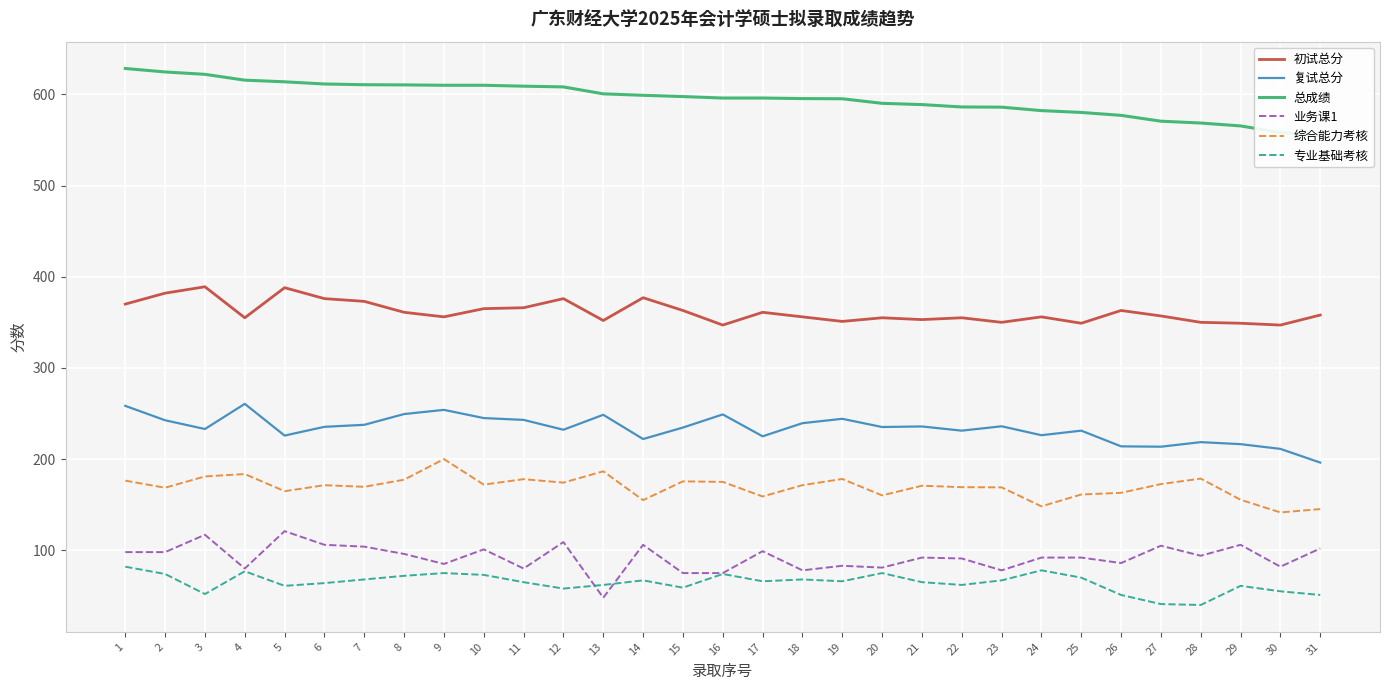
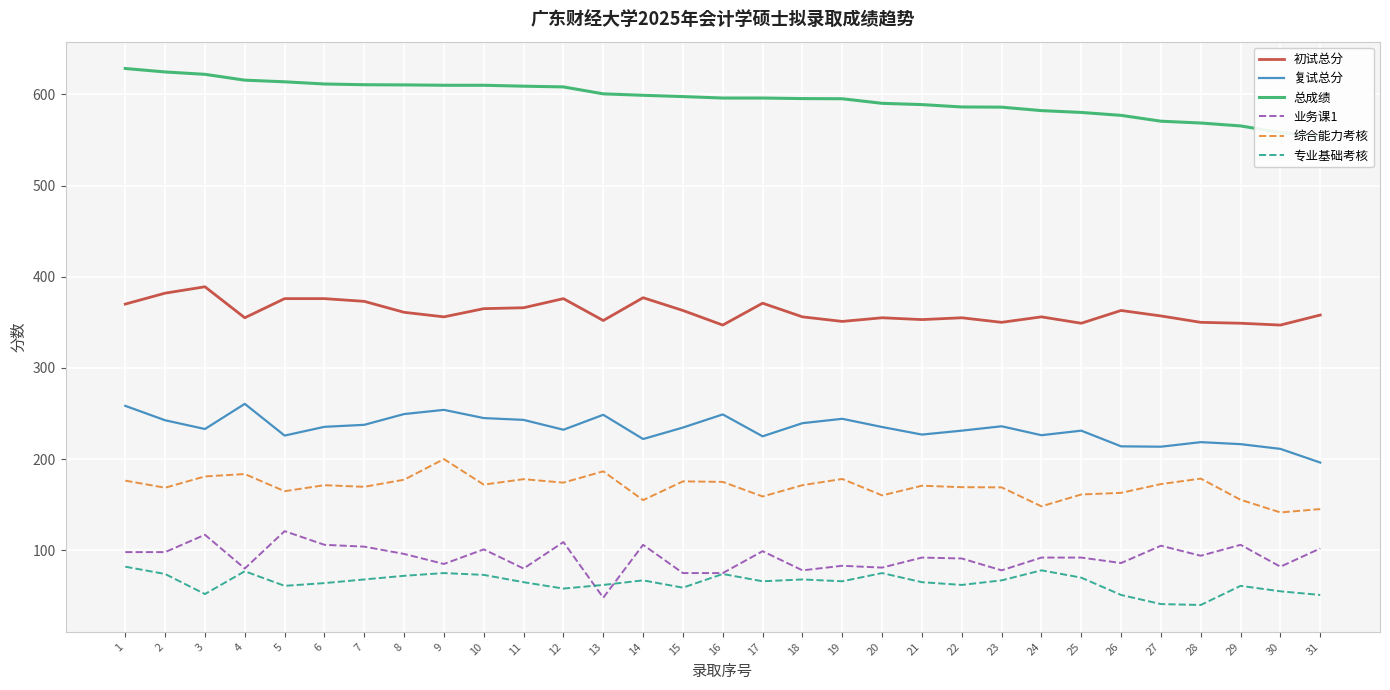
  {
    "初试总分": {
      "1": 370,
      "2": 380,
      "3": 390,
      "4": 360,
-     "5": 390,
+     "5": 380,
      "6": 380,
      "7": 370,
      "8": 360,
      "9": 360,
      "10": 370,
      "11": 370,
      "12": 380,
      "13": 350,
      "14": 380,
      "15": 360,
      "16": 350,
-     "17": 360,
+     "17": 370,
      "18": 360,
      "19": 350,
      "20": 360,
      "21": 350,
      "22": 360,
      "23": 350,
      "24": 360,
      "25": 350,
      "26": 360,
      "27": 360,
      "28": 350,
      "29": 350,
      "30": 350,
      "31": 360
    },
    "复试总分": {
      "1": 260,
      "2": 240,
      "3": 230,
      "4": 260,
      "5": 230,
      "6": 240,
      "7": 240,
      "8": 250,
      "9": 250,
      "10": 250,
      "11": 240,
      "12": 230,
      "13": 250,
      "14": 220,
      "15": 230,
      "16": 250,
      "17": 230,
      "18": 240,
      "19": 240,
      "20": 240,
-     "21": 240,
+     "21": 230,
      "22": 230,
      "23": 240,
      "24": 230,
      "25": 230,
      "26": 210,
      "27": 210,
      "28": 220,
      "29": 220,
      "30": 210,
      "31": 200
    },
    "业务课1": {
      "1": 100,
      "2": 100,
      "3": 120,
      "4": 80,
      "5": 120,
      "6": 110,
      "7": 100,
      "8": 100,
      "9": 90,
      "10": 100,
      "11": 80,
      "12": 110,
      "13": 50,
      "14": 110,
      "15": 80,
      "17": 100,
      "18": 80,
      "19": 80,
      "20": 80,
      "21": 90,
      "22": 90,
      "23": 80,
      "24": 90,
      "25": 90,
      "26": 90,
      "27": 110,
      "28": 90,
      "29": 110,
      "30": 80,
      "31": 100
    },
    "综合能力考核": {
      "1": 180,
      "2": 170,
      "3": 180,
      "4": 180,
      "5": 160,
      "6": 170,
      "7": 170,
      "8": 180,
      "9": 200,
      "10": 170,
      "11": 180,
      "12": 170,
      "13": 190,
      "14": 160,
      "15": 180,
      "16": 180,
      "17": 160,
      "18": 170,
      "19": 180,
      "20": 160,
      "21": 170,
      "22": 170,
      "23": 170,
      "24": 150,
      "25": 160,
      "26": 160,
      "27": 170,
      "28": 180,
      "29": 160,
      "30": 140,
      "31": 150
    }
  }
